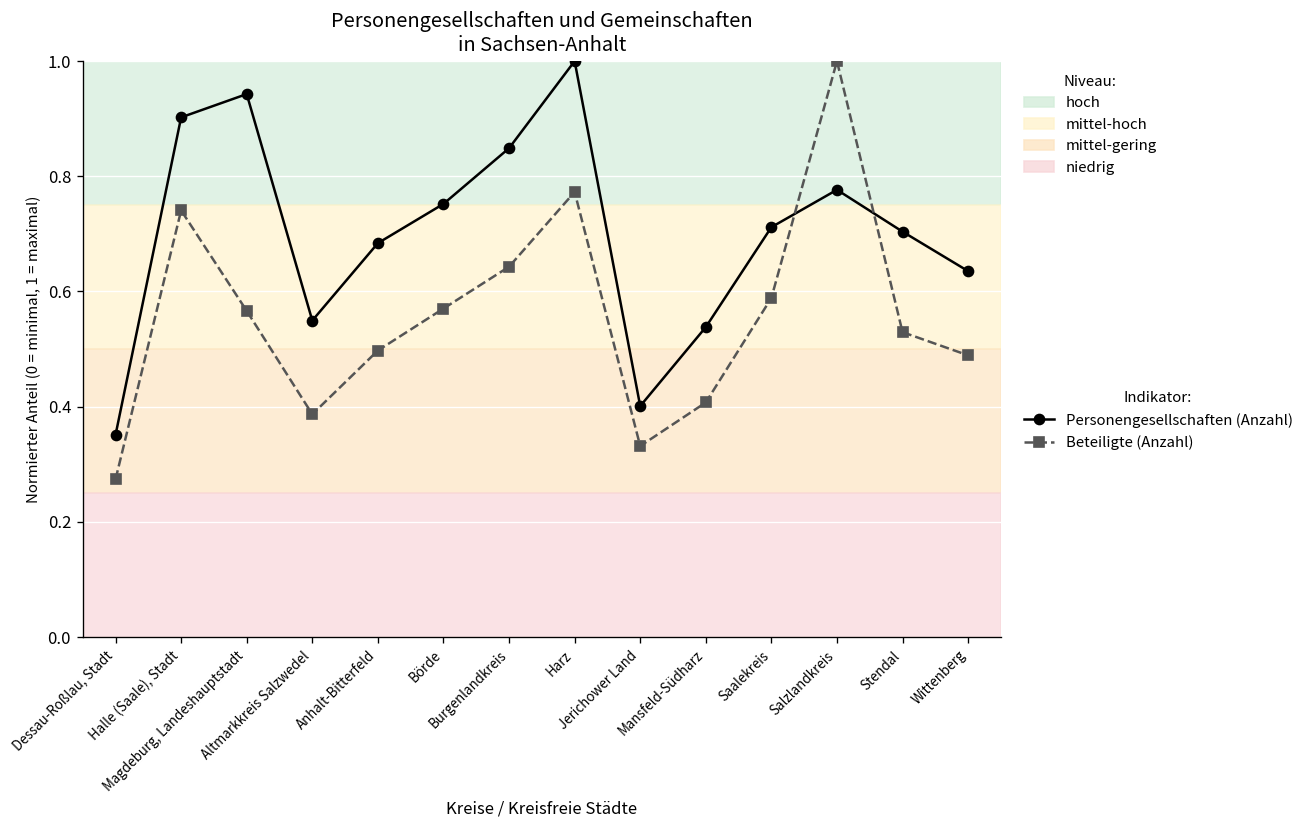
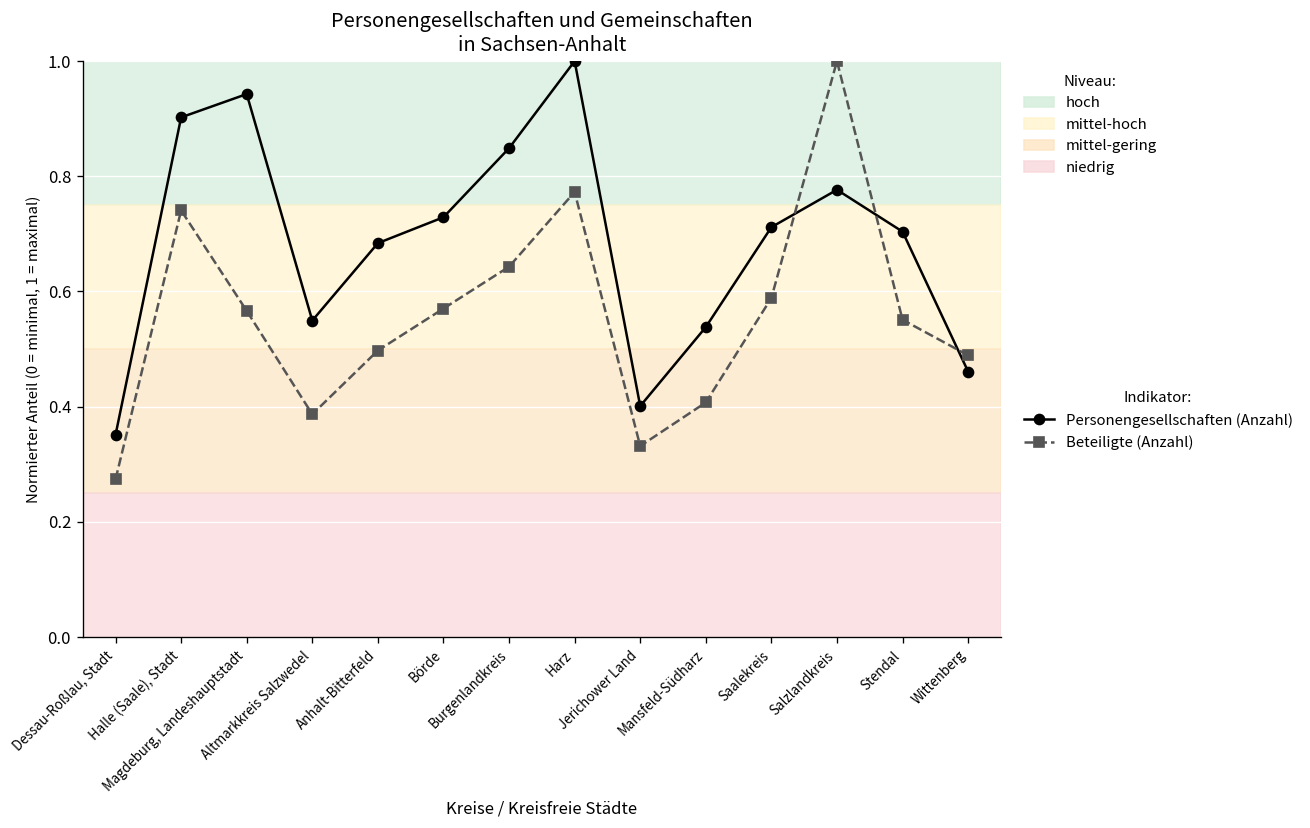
  {
    "Personengesellschaften (Anzahl)": {
      "Dessau-Roßlau, Stadt": 0.35,
      "Halle (Saale), Stadt": 0.90,
      "Magdeburg, Landeshauptstadt": 0.94,
      "Altmarkkreis Salzwedel": 0.55,
      "Anhalt-Bitterfeld": 0.68,
-     "Börde": 0.75,
+     "Börde": 0.73,
      "Burgenlandkreis": 0.85,
      "Harz": 1.00,
      "Jerichower Land": 0.40,
      "Mansfeld-Südharz": 0.54,
      "Saalekreis": 0.71,
      "Salzlandkreis": 0.78,
      "Stendal": 0.70,
-     "Wittenberg": 0.64
+     "Wittenberg": 0.46
    },
    "Beteiligte (Anzahl)": {
      "Dessau-Roßlau, Stadt": 0.27,
      "Halle (Saale), Stadt": 0.74,
      "Magdeburg, Landeshauptstadt": 0.57,
      "Altmarkkreis Salzwedel": 0.39,
      "Anhalt-Bitterfeld": 0.50,
      "Börde": 0.57,
      "Burgenlandkreis": 0.64,
      "Harz": 0.77,
      "Jerichower Land": 0.33,
      "Mansfeld-Südharz": 0.41,
      "Saalekreis": 0.59,
      "Salzlandkreis": 1.00,
-     "Stendal": 0.53,
+     "Stendal": 0.55,
      "Wittenberg": 0.49
    }
  }
